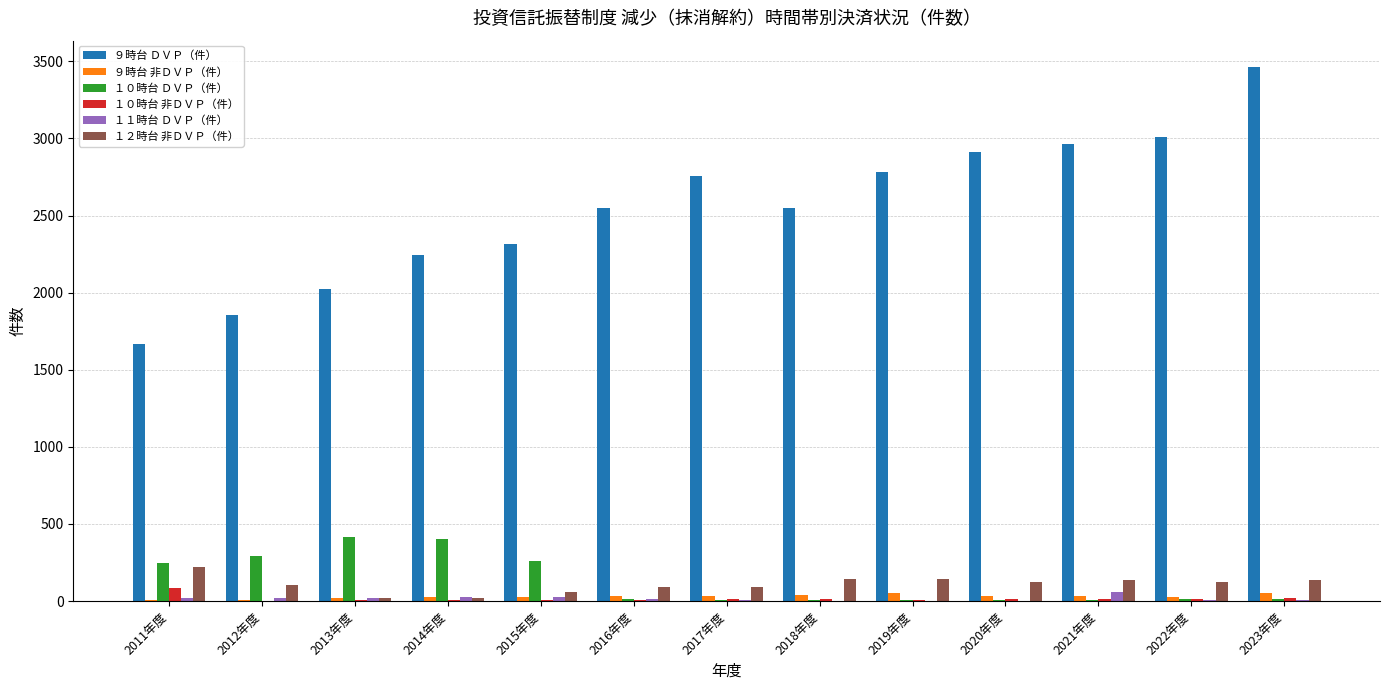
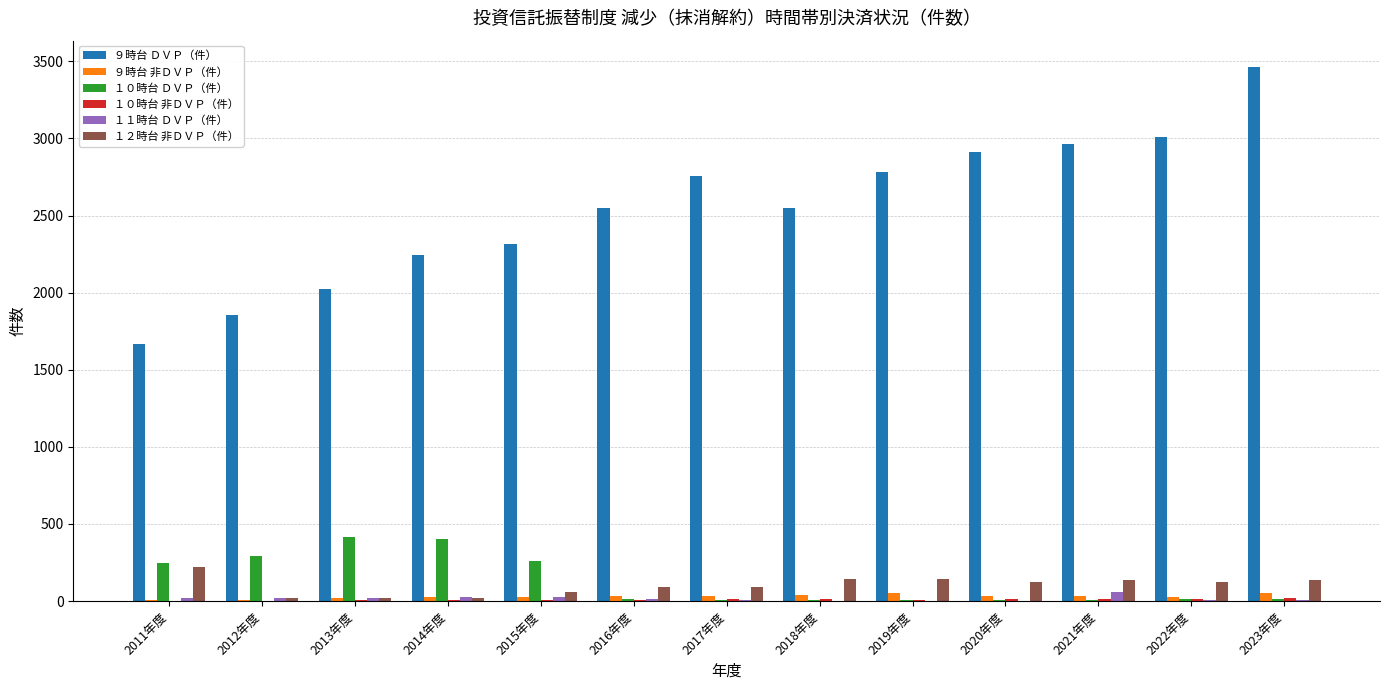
  {
    "９時台 ＤＶＰ（件）": {
      "2011年度": 1660,
      "2012年度": 1860,
      "2013年度": 2020,
      "2014年度": 2240,
      "2015年度": 2310,
      "2016年度": 2550,
      "2017年度": 2760,
      "2018年度": 2550,
      "2019年度": 2780,
      "2020年度": 2910,
      "2021年度": 2960,
      "2022年度": 3010,
      "2023年度": 3460
    },
    "９時台 非ＤＶＰ（件）": {
      "2013年度": 20,
      "2014年度": 30,
      "2015年度": 30,
      "2016年度": 30,
      "2017年度": 30,
      "2018年度": 40,
      "2019年度": 50,
      "2020年度": 30,
      "2021年度": 30,
      "2022年度": 30,
      "2023年度": 50
    },
    "１０時台 ＤＶＰ（件）": {
      "2011年度": 250,
      "2012年度": 290,
      "2013年度": 420,
      "2014年度": 410,
      "2015年度": 260
    },
    "１０時台 非ＤＶＰ（件）": {
-     "2011年度": 80,
+     "2011年度": 0,
      "2023年度": 20
    },
    "１１時台 ＤＶＰ（件）": {
      "2011年度": 20,
      "2012年度": 20,
      "2013年度": 20,
      "2014年度": 20,
      "2015年度": 20,
      "2021年度": 60
    },
    "１２時台 非ＤＶＰ（件）": {
      "2011年度": 220,
-     "2012年度": 100,
+     "2012年度": 20,
      "2013年度": 20,
      "2014年度": 20,
      "2015年度": 60,
      "2016年度": 90,
      "2017年度": 90,
      "2018年度": 140,
      "2019年度": 150,
      "2020年度": 130,
      "2021年度": 140,
      "2022年度": 120,
      "2023年度": 140
    }
  }
